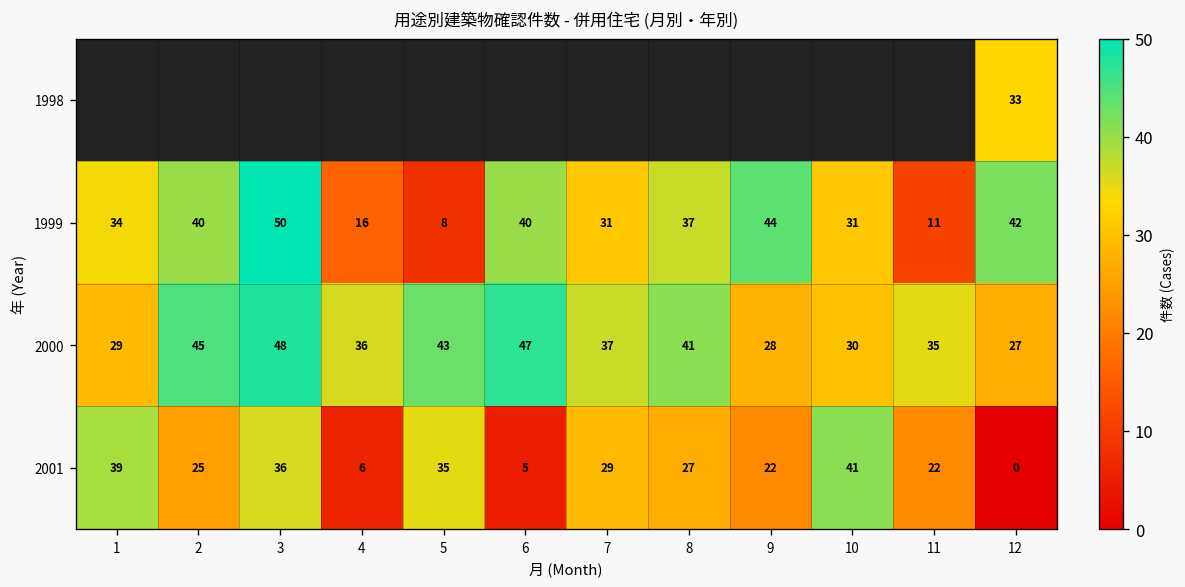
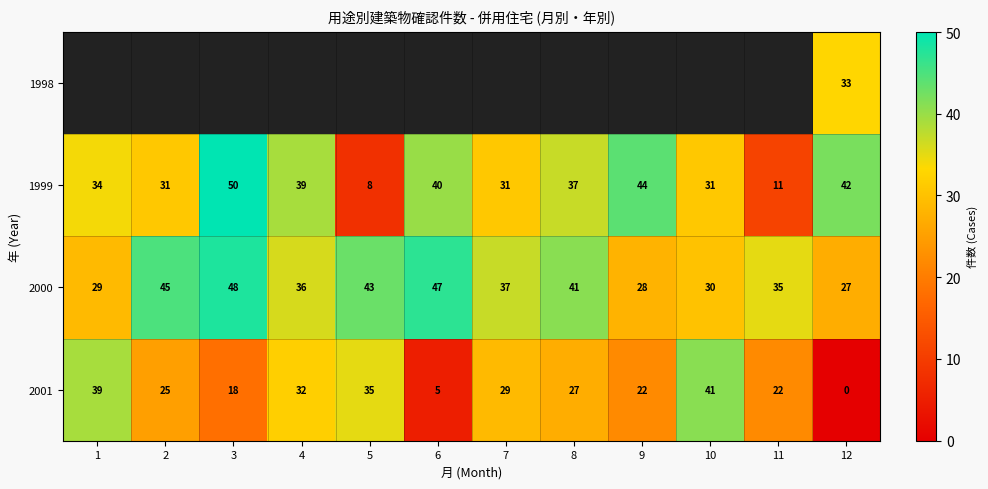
  {
    "1998": {
      "12": 33
    },
    "1999": {
      "1": 34,
-     "2": 40,
+     "2": 31,
      "3": 50,
-     "4": 16,
+     "4": 39,
      "5": 8,
      "6": 40,
      "7": 31,
      "8": 37,
      "9": 44,
      "10": 31,
      "11": 11,
      "12": 42
    },
    "2000": {
      "1": 29,
      "2": 45,
      "3": 48,
      "4": 36,
      "5": 43,
      "6": 47,
      "7": 37,
      "8": 41,
      "9": 28,
      "10": 30,
      "11": 35,
      "12": 27
    },
    "2001": {
      "1": 39,
      "2": 25,
-     "3": 36,
-     "4": 6,
+     "3": 18,
+     "4": 32,
      "5": 35,
      "6": 5,
      "7": 29,
      "8": 27,
      "9": 22,
      "10": 41,
      "11": 22,
      "12": 0
    }
  }
